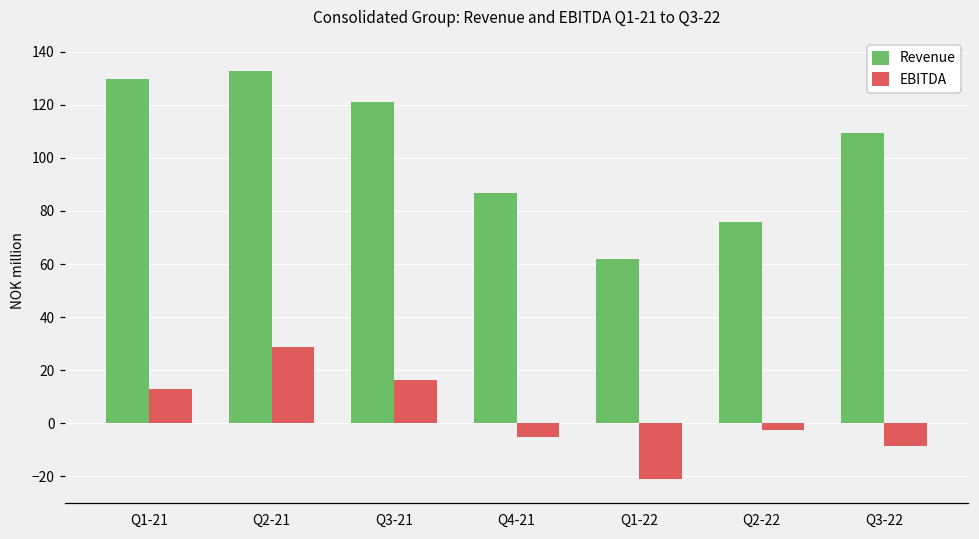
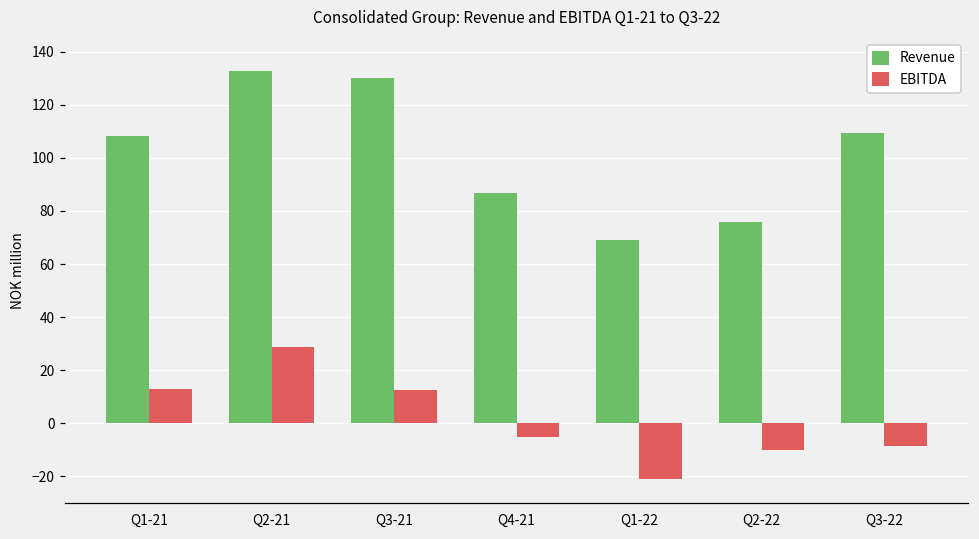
  {
    "Revenue": {
-     "Q1-21": 130,
+     "Q1-21": 108,
      "Q2-21": 133,
-     "Q3-21": 121,
+     "Q3-21": 130,
      "Q4-21": 87,
-     "Q1-22": 62,
+     "Q1-22": 69,
      "Q2-22": 76,
      "Q3-22": 109
    },
    "EBITDA": {
      "Q1-21": 13,
      "Q2-21": 29,
-     "Q3-21": 16,
+     "Q3-21": 12,
      "Q4-21": -5,
      "Q1-22": -21,
-     "Q2-22": -3,
+     "Q2-22": -10,
      "Q3-22": -8
    }
  }
